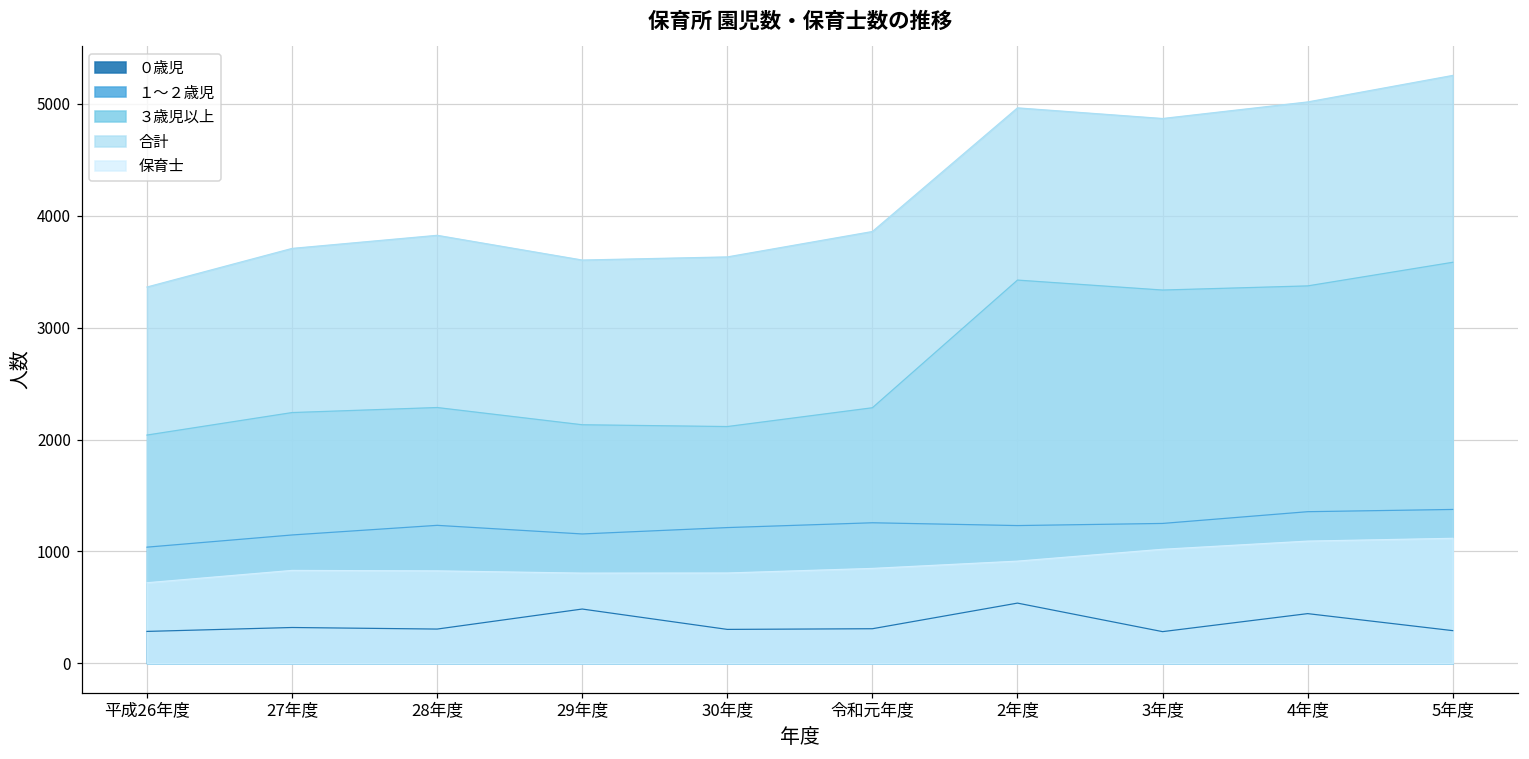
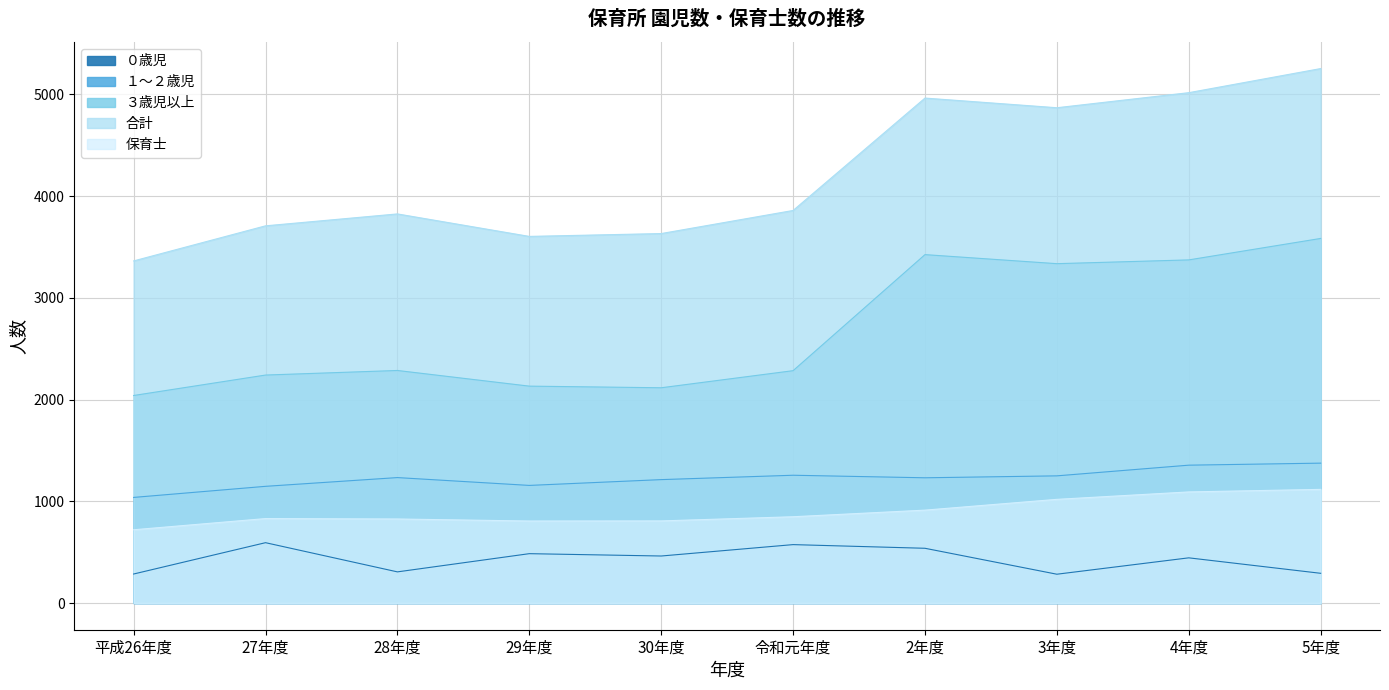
  {
    "０歳児": {
      "平成26年度": 290,
-     "27年度": 320,
+     "27年度": 590,
      "28年度": 310,
      "29年度": 490,
-     "30年度": 300,
-     "令和元年度": 310,
+     "30年度": 460,
+     "令和元年度": 570,
      "2年度": 540,
      "3年度": 280,
      "4年度": 440,
      "5年度": 290
    }
  }
